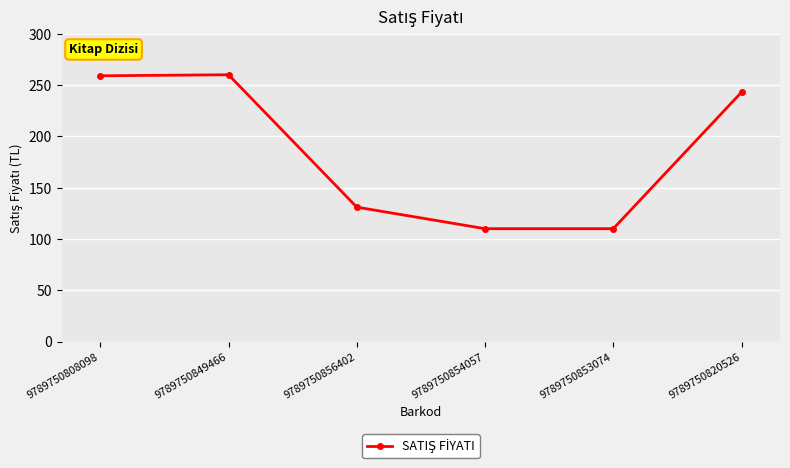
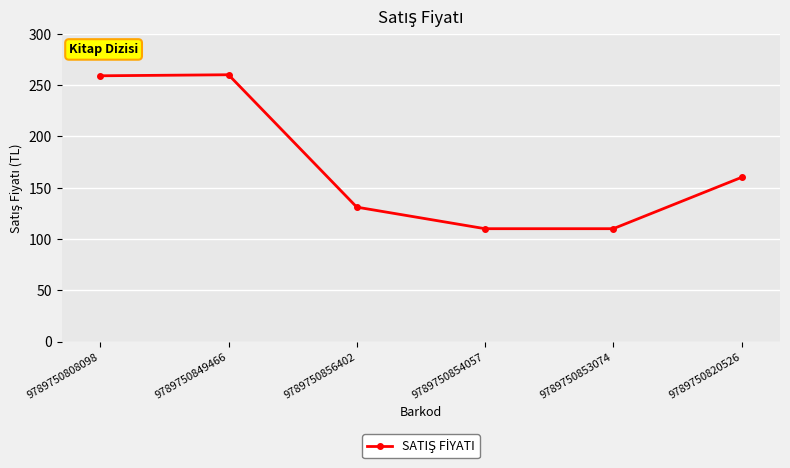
  {
    "9789750808098": 259,
    "9789750849466": 260,
    "9789750856402": 131,
    "9789750854057": 110,
    "9789750853074": 110,
-   "9789750820526": 243
+   "9789750820526": 160
  }
